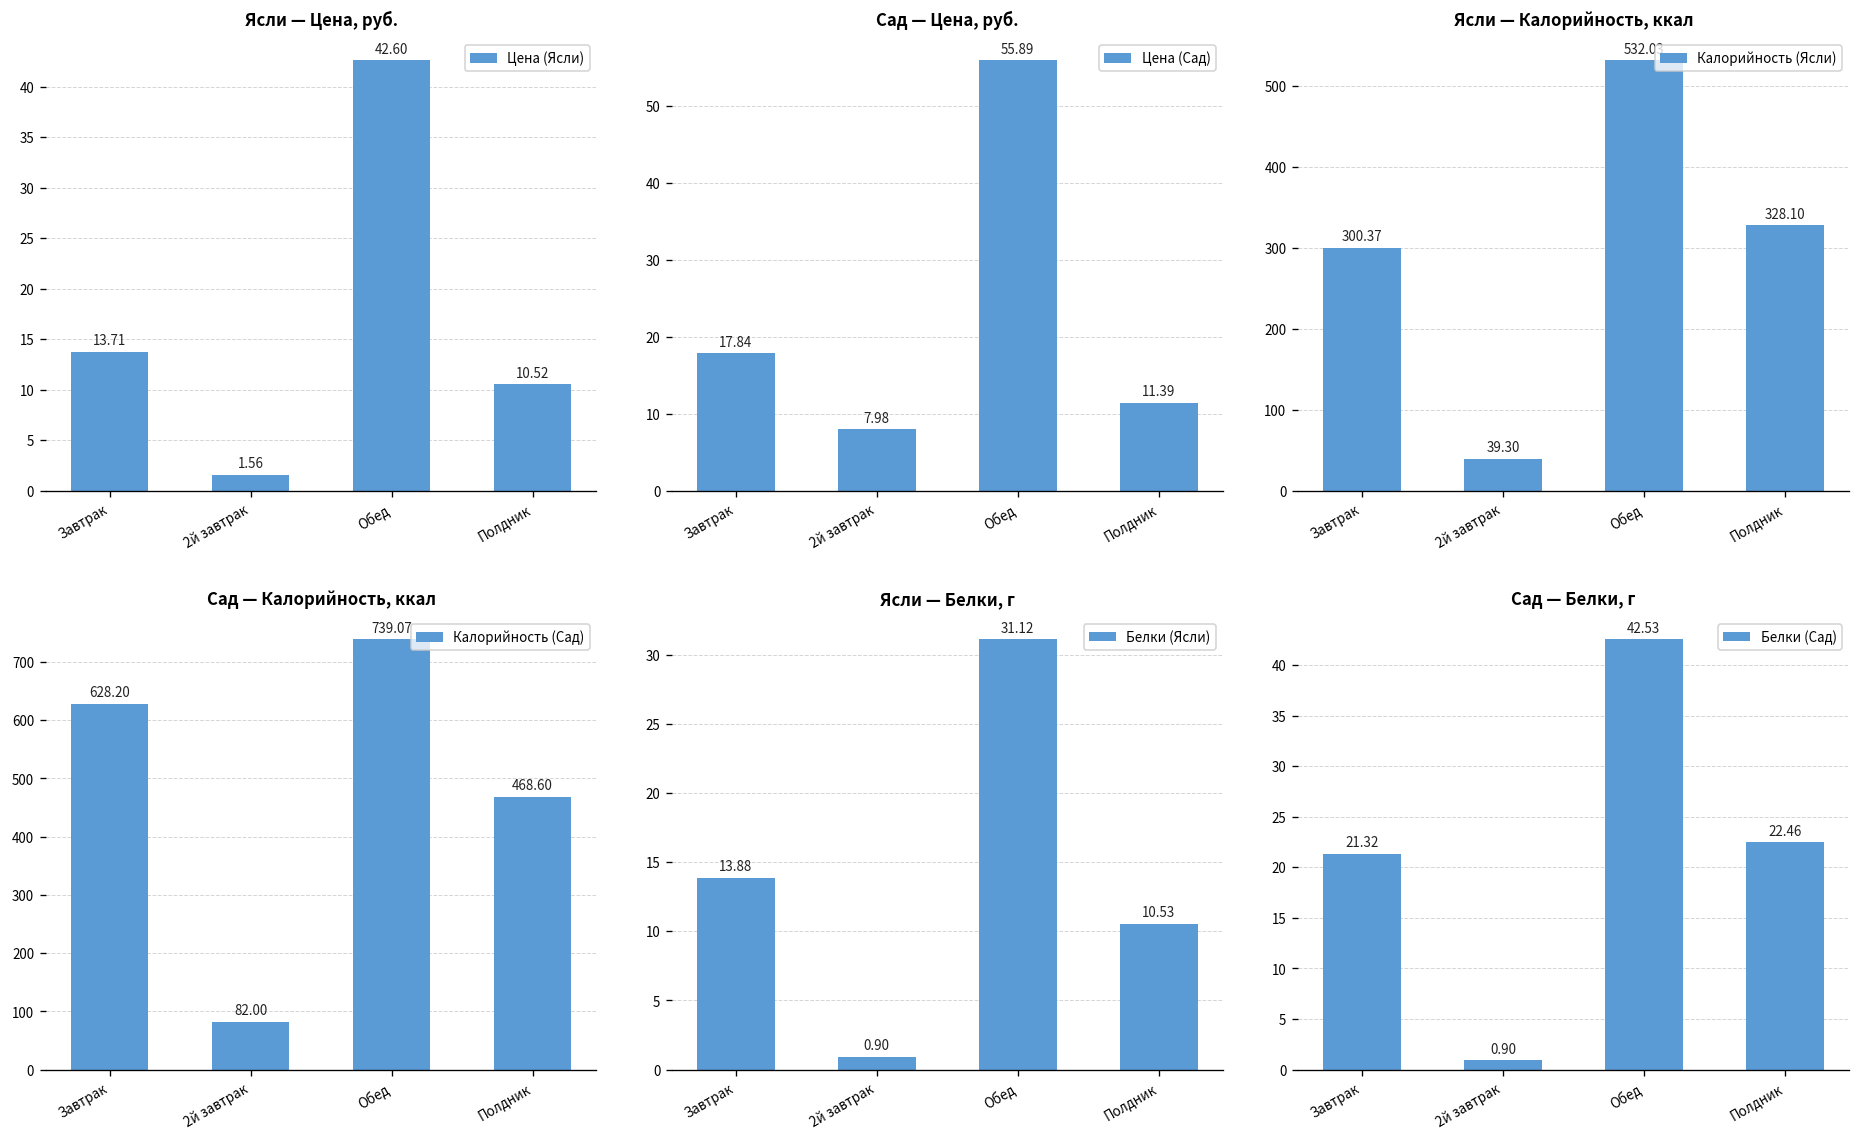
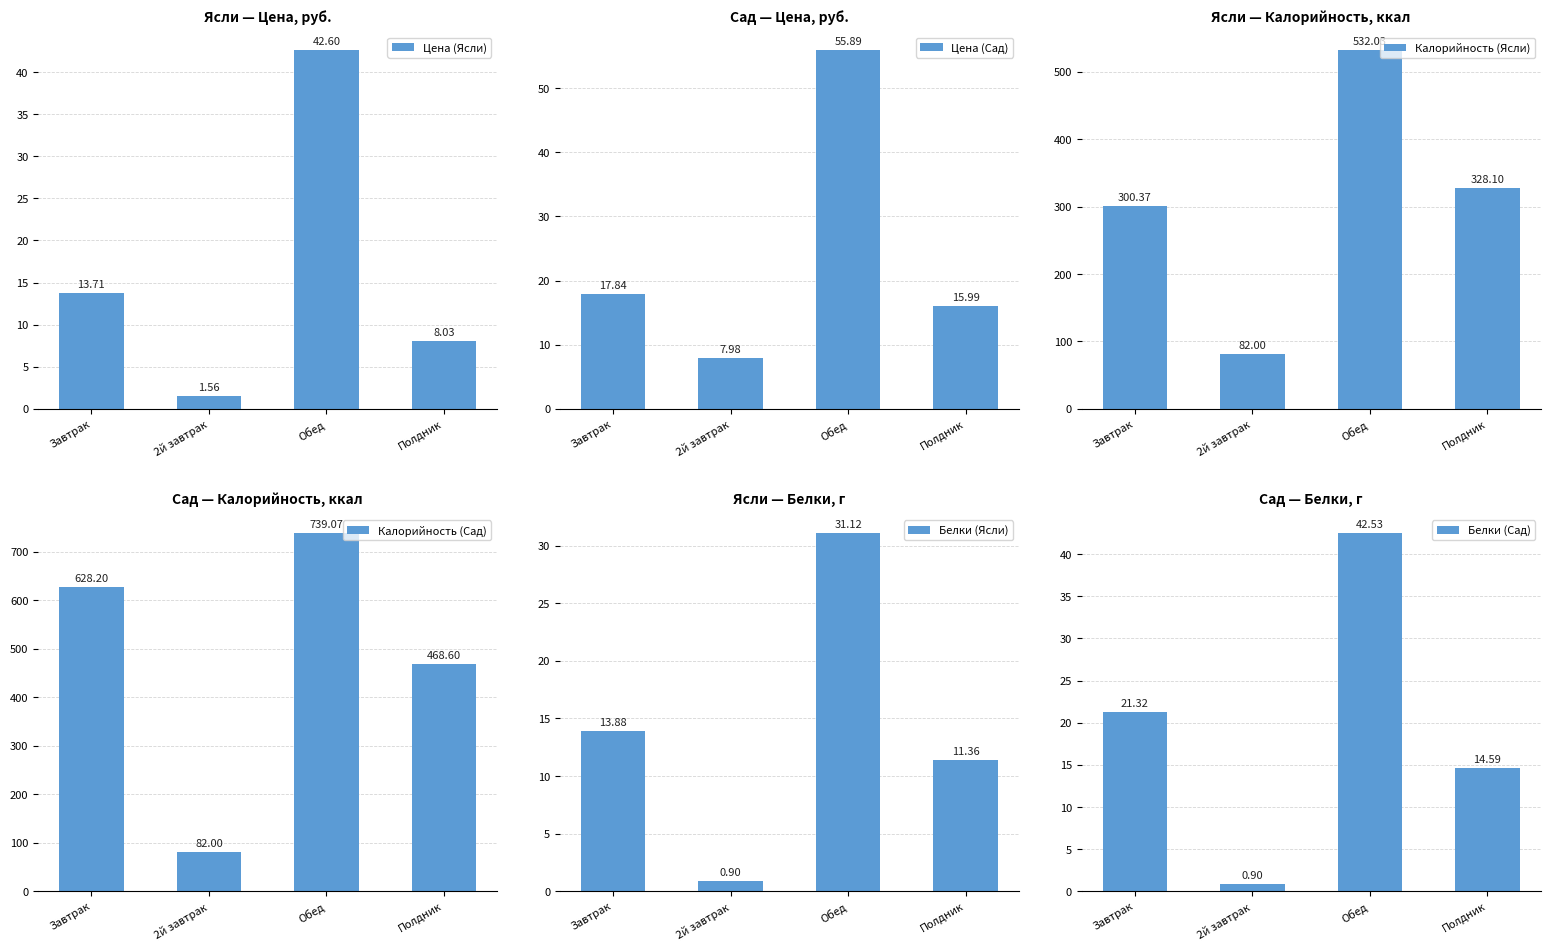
  {
    "Ясли — Цена, руб.": {
      "Завтрак": 13.71,
      "2й завтрак": 1.56,
      "Обед": 42.60,
-     "Полдник": 10.52
+     "Полдник": 8.03
    },
    "Сад — Цена, руб.": {
      "Завтрак": 17.84,
      "2й завтрак": 7.98,
      "Обед": 55.89,
-     "Полдник": 11.39
+     "Полдник": 15.99
    },
    "Ясли — Калорийность, ккал": {
      "Завтрак": 300.37,
-     "2й завтрак": 39.30,
+     "2й завтрак": 82.00,
      "Полдник": 328.10
    },
    "Сад — Калорийность, ккал": {
      "Завтрак": 628.20,
      "2й завтрак": 82.00,
      "Полдник": 468.60
    },
    "Ясли — Белки, г": {
      "Завтрак": 13.88,
      "2й завтрак": 0.90,
      "Обед": 31.12,
-     "Полдник": 10.53
+     "Полдник": 11.36
    },
    "Сад — Белки, г": {
      "Завтрак": 21.32,
      "2й завтрак": 0.90,
      "Обед": 42.53,
-     "Полдник": 22.46
+     "Полдник": 14.59
    }
  }
